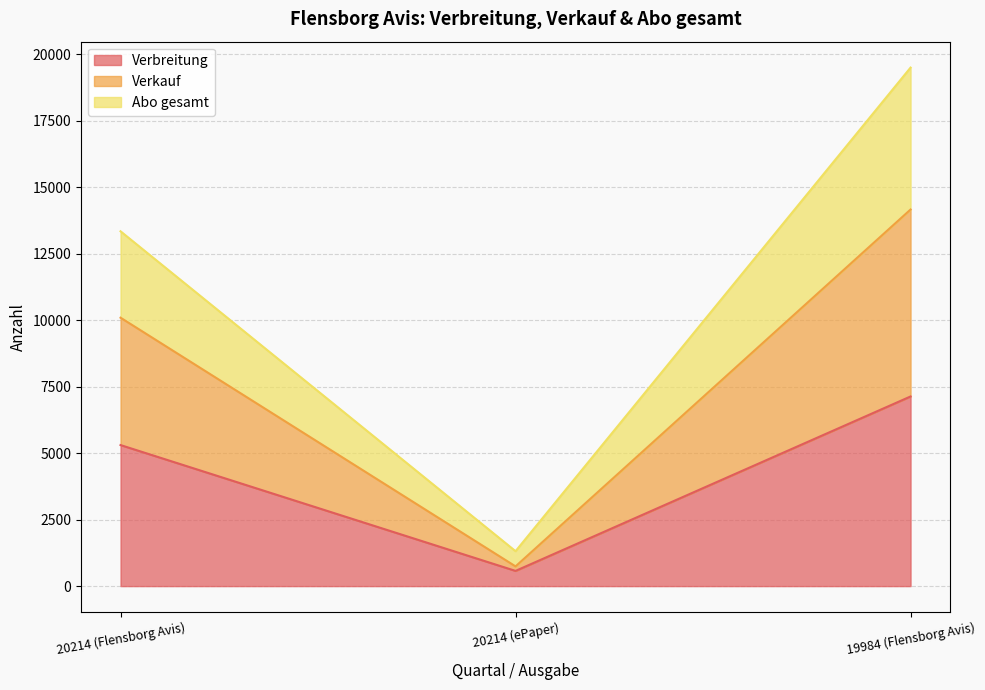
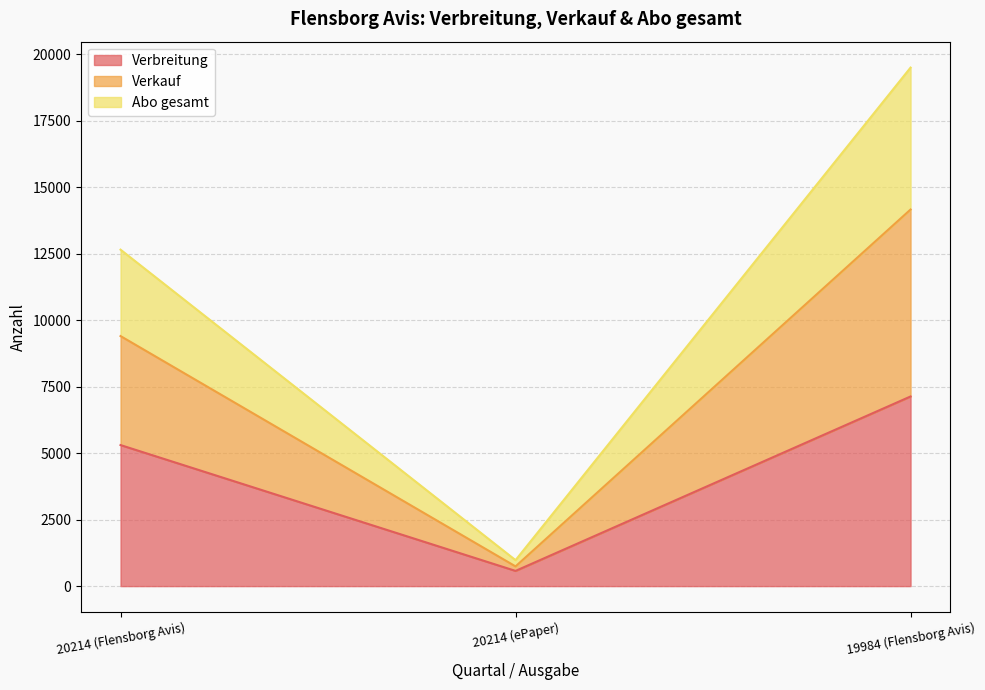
  {
    "Verbreitung": {
      "20214 (Flensborg Avis)": 5300,
      "20214 (ePaper)": 600,
      "19984 (Flensborg Avis)": 7100
    },
    "Verkauf": {
-     "20214 (Flensborg Avis)": 4800,
+     "20214 (Flensborg Avis)": 4100,
      "20214 (ePaper)": 200,
      "19984 (Flensborg Avis)": 7000
    },
    "Abo gesamt": {
      "20214 (Flensborg Avis)": 3300,
-     "20214 (ePaper)": 600,
+     "20214 (ePaper)": 200,
      "19984 (Flensborg Avis)": 5300
    }
  }
